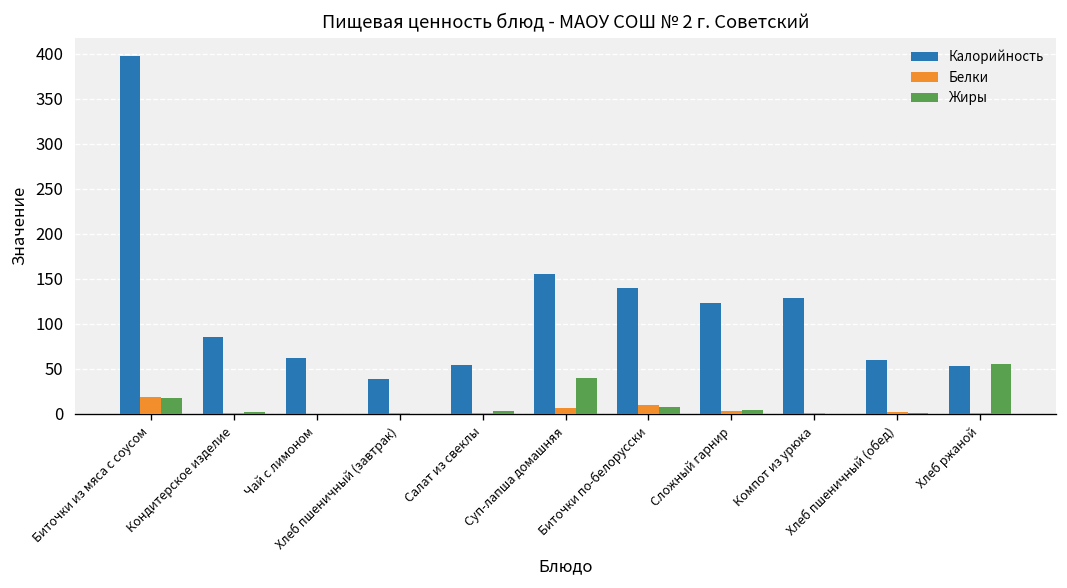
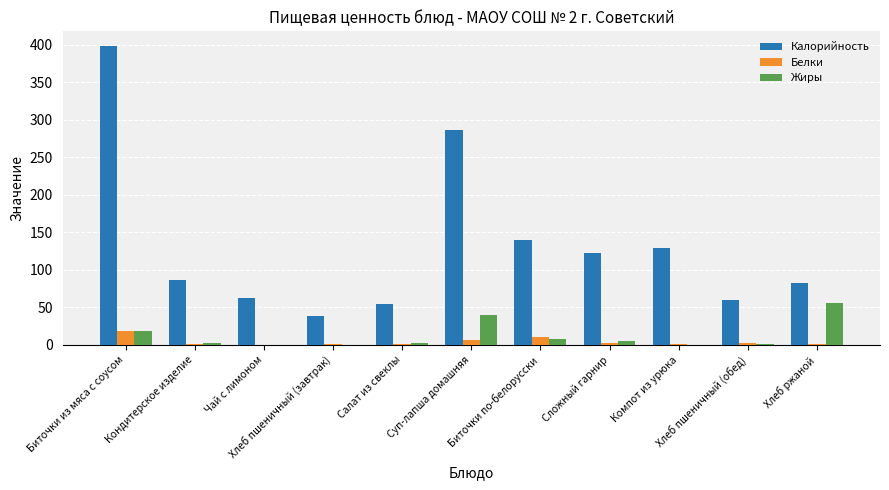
  {
    "Калорийность": {
      "Биточки из мяса с соусом": 400,
      "Кондитерское изделие": 90,
      "Чай с лимоном": 60,
      "Хлеб пшеничный (завтрак)": 40,
      "Салат из свеклы": 50,
-     "Суп-лапша домашняя": 160,
+     "Суп-лапша домашняя": 290,
      "Биточки по-белорусски": 140,
      "Сложный гарнир": 120,
      "Компот из урюка": 130,
      "Хлеб пшеничный (обед)": 60,
-     "Хлеб ржаной": 50
+     "Хлеб ржаной": 80
    },
    "Белки": {
      "Биточки из мяса с соусом": 20,
      "Суп-лапша домашняя": 10,
      "Биточки по-белорусски": 10
    },
    "Жиры": {
      "Биточки из мяса с соусом": 20,
      "Чай с лимоном": 0,
      "Суп-лапша домашняя": 40,
      "Биточки по-белорусски": 10,
      "Сложный гарнир": 0,
      "Компот из урюка": 0,
      "Хлеб ржаной": 60
    }
  }
